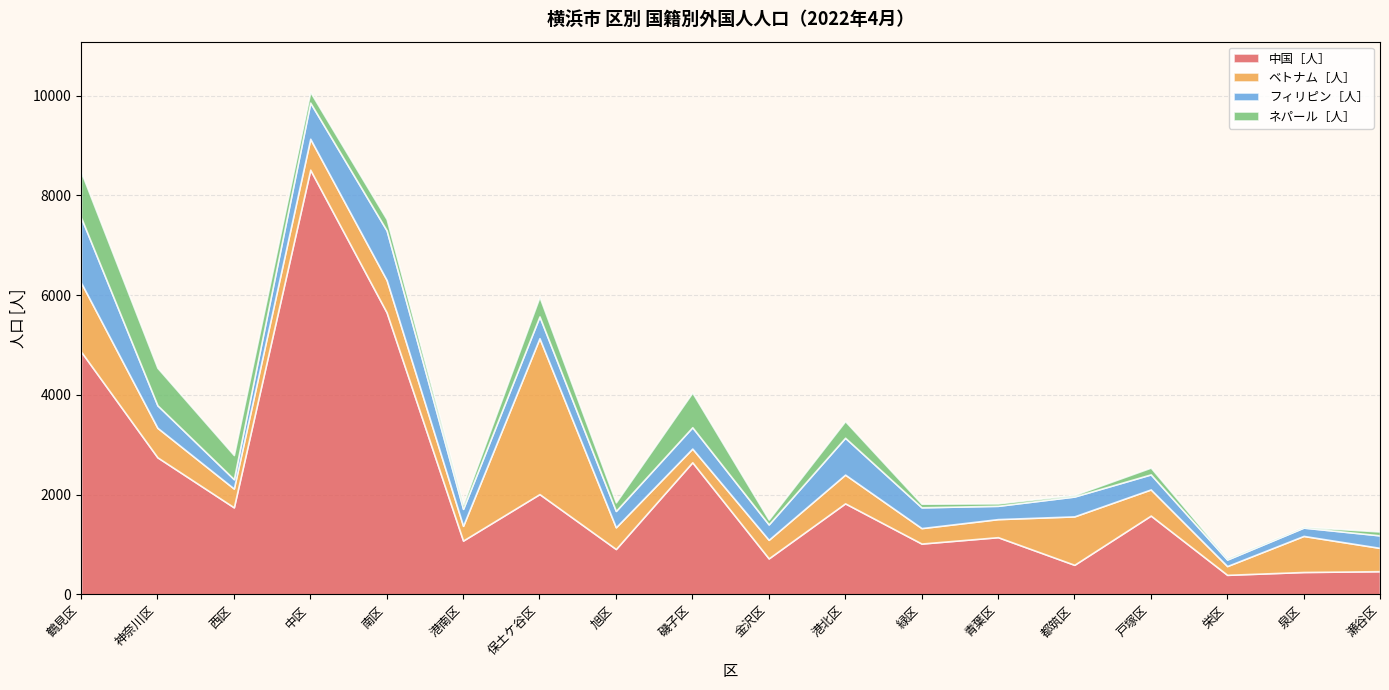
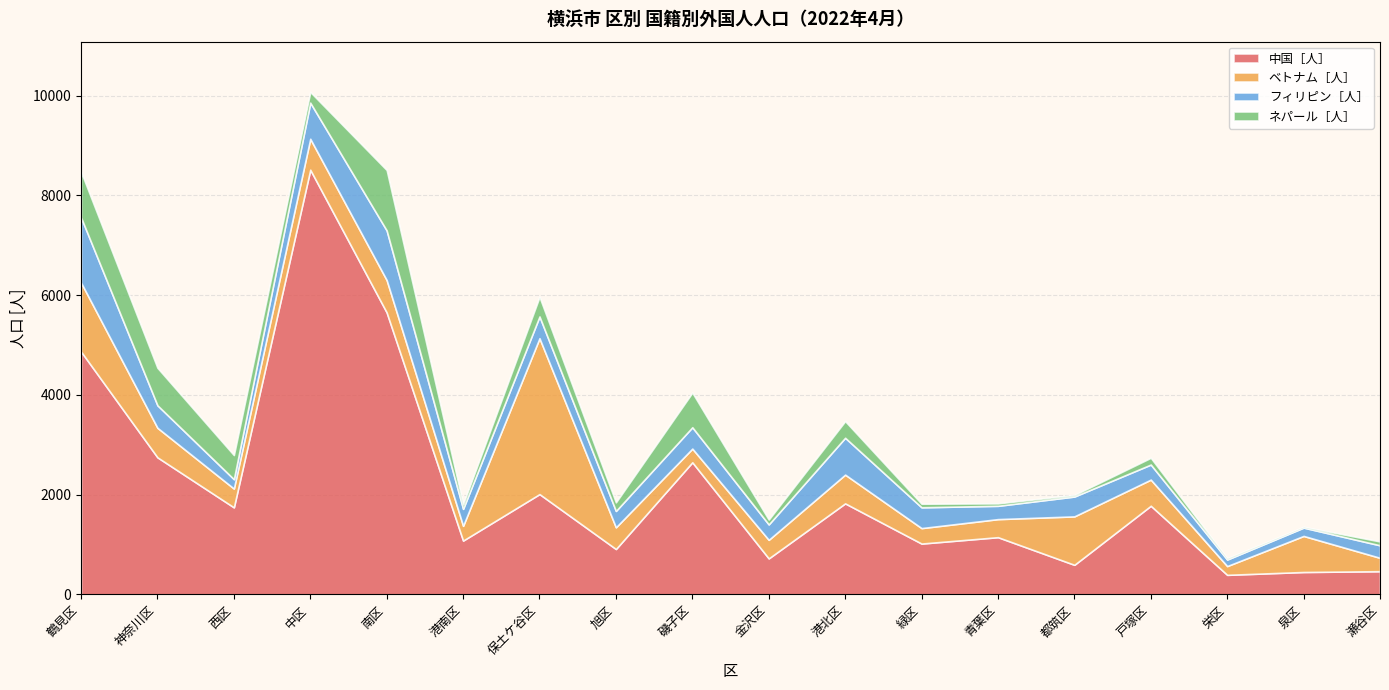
  {
    "中国［人］": {
      "鶴見区": 4900,
      "神奈川区": 2700,
      "西区": 1700,
      "中区": 8500,
      "南区": 5700,
      "港南区": 1100,
      "保土ケ谷区": 2000,
      "旭区": 900,
      "磯子区": 2600,
      "金沢区": 700,
      "港北区": 1800,
      "緑区": 1000,
      "青葉区": 1100,
      "都筑区": 600,
-     "戸塚区": 1600,
+     "戸塚区": 1800,
      "栄区": 400,
      "泉区": 400,
      "瀬谷区": 500
    },
    "ベトナム［人］": {
      "鶴見区": 1400,
      "神奈川区": 600,
      "西区": 400,
      "中区": 600,
      "南区": 600,
      "港南区": 300,
      "保土ケ谷区": 3100,
      "旭区": 400,
      "磯子区": 300,
      "金沢区": 400,
      "港北区": 600,
      "緑区": 300,
      "青葉区": 400,
      "都筑区": 1000,
      "戸塚区": 500,
      "栄区": 200,
      "泉区": 700,
-     "瀬谷区": 500
+     "瀬谷区": 300
    },
    "フィリピン［人］": {
      "鶴見区": 1300,
      "神奈川区": 500,
      "西区": 200,
      "中区": 700,
      "南区": 1000,
      "港南区": 300,
      "保土ケ谷区": 400,
      "旭区": 300,
      "磯子区": 400,
      "金沢区": 300,
      "港北区": 700,
      "緑区": 400,
      "戸塚区": 300,
      "瀬谷区": 300
    },
    "ネパール［人］": {
      "鶴見区": 900,
      "神奈川区": 800,
      "西区": 500,
      "中区": 200,
-     "南区": 200,
+     "南区": 1200,
      "港南区": 100,
      "保土ケ谷区": 400,
      "旭区": 200,
      "磯子区": 700,
      "金沢区": 100,
      "港北区": 300,
      "緑区": 100,
      "戸塚区": 100,
      "瀬谷区": 100
    }
  }
